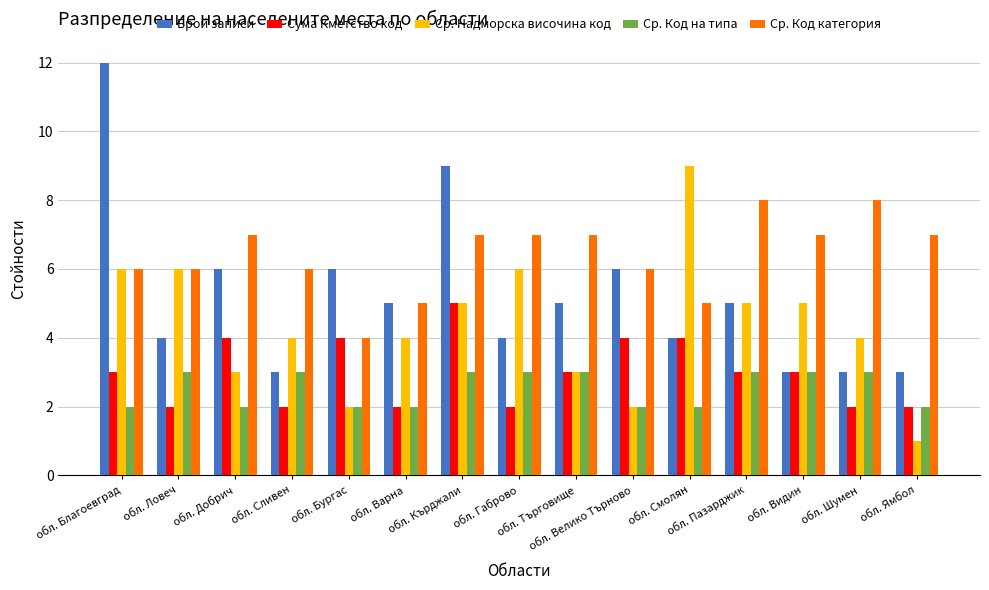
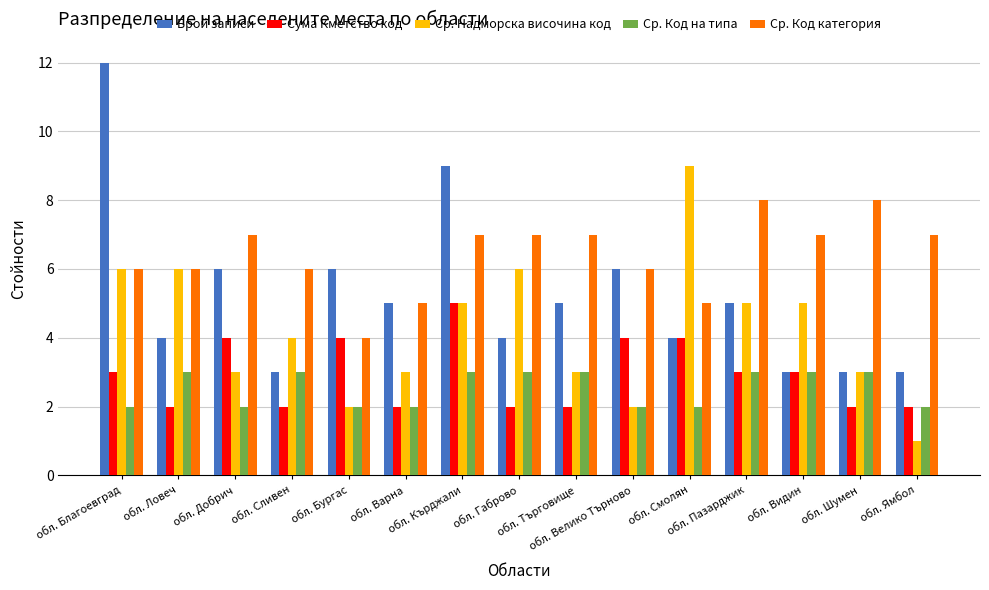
  {
    "Брой записи": {
      "обл. Благоевград": 12,
      "обл. Ловеч": 4,
      "обл. Добрич": 6,
      "обл. Сливен": 3,
      "обл. Бургас": 6,
      "обл. Варна": 5,
      "обл. Кърджали": 9,
      "обл. Габрово": 4,
      "обл. Търговище": 5,
      "обл. Велико Търново": 6,
      "обл. Смолян": 4,
      "обл. Пазарджик": 5,
      "обл. Видин": 3,
      "обл. Шумен": 3,
      "обл. Ямбол": 3
    },
    "Сума Кметство код": {
      "обл. Благоевград": 3,
      "обл. Ловеч": 2,
      "обл. Добрич": 4,
      "обл. Сливен": 2,
      "обл. Бургас": 4,
      "обл. Варна": 2,
      "обл. Кърджали": 5,
      "обл. Габрово": 2,
-     "обл. Търговище": 3,
+     "обл. Търговище": 2,
      "обл. Велико Търново": 4,
      "обл. Смолян": 4,
      "обл. Пазарджик": 3,
      "обл. Видин": 3,
      "обл. Шумен": 2,
      "обл. Ямбол": 2
    },
    "Ср. Надморска височина код": {
      "обл. Благоевград": 6,
      "обл. Ловеч": 6,
      "обл. Добрич": 3,
      "обл. Сливен": 4,
      "обл. Бургас": 2,
-     "обл. Варна": 4,
+     "обл. Варна": 3,
      "обл. Кърджали": 5,
      "обл. Габрово": 6,
      "обл. Търговище": 3,
      "обл. Велико Търново": 2,
      "обл. Смолян": 9,
      "обл. Пазарджик": 5,
      "обл. Видин": 5,
-     "обл. Шумен": 4,
+     "обл. Шумен": 3,
      "обл. Ямбол": 1
    },
    "Ср. Код на типа": {
      "обл. Благоевград": 2,
      "обл. Ловеч": 3,
      "обл. Добрич": 2,
      "обл. Сливен": 3,
      "обл. Бургас": 2,
      "обл. Варна": 2,
      "обл. Кърджали": 3,
      "обл. Габрово": 3,
      "обл. Търговище": 3,
      "обл. Велико Търново": 2,
      "обл. Смолян": 2,
      "обл. Пазарджик": 3,
      "обл. Видин": 3,
      "обл. Шумен": 3,
      "обл. Ямбол": 2
    },
    "Ср. Код категория": {
      "обл. Благоевград": 6,
      "обл. Ловеч": 6,
      "обл. Добрич": 7,
      "обл. Сливен": 6,
      "обл. Бургас": 4,
      "обл. Варна": 5,
      "обл. Кърджали": 7,
      "обл. Габрово": 7,
      "обл. Търговище": 7,
      "обл. Велико Търново": 6,
      "обл. Смолян": 5,
      "обл. Пазарджик": 8,
      "обл. Видин": 7,
      "обл. Шумен": 8,
      "обл. Ямбол": 7
    }
  }
